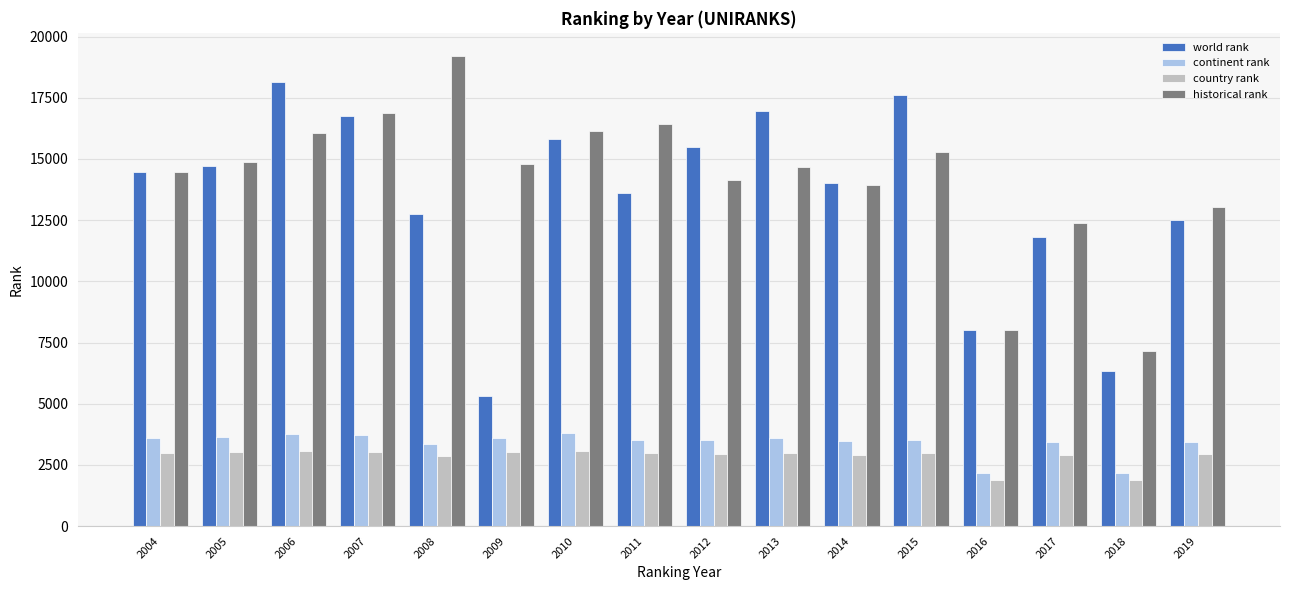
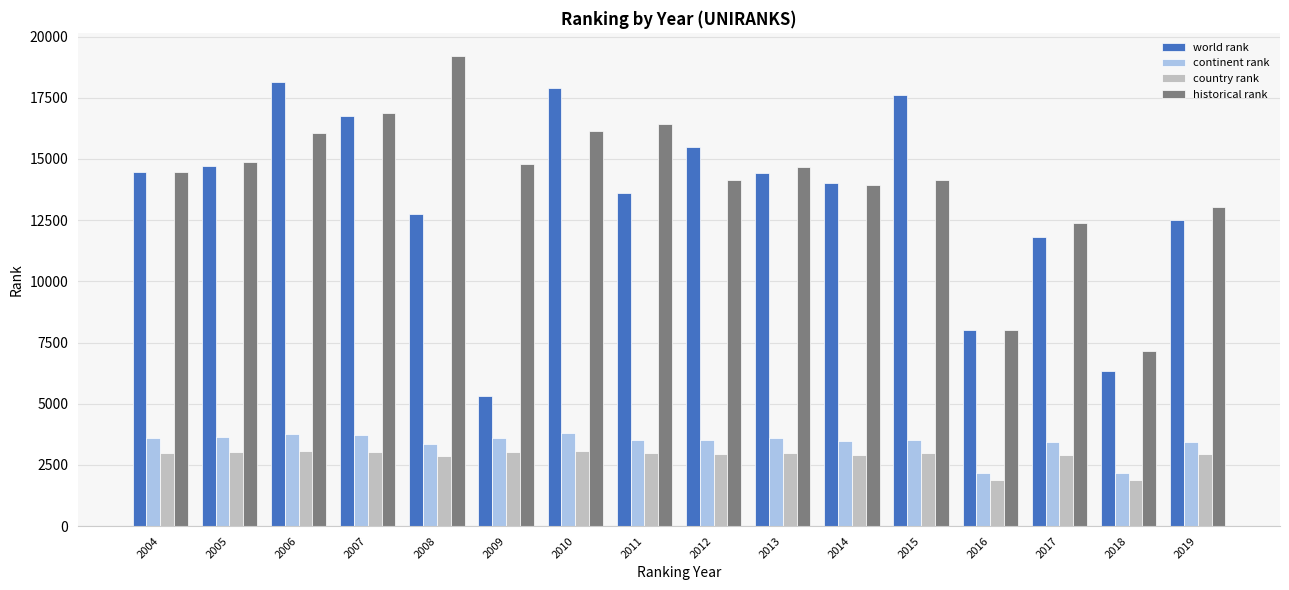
  {
    "world rank": {
      "2004": 14500,
      "2005": 14700,
      "2006": 18200,
      "2007": 16800,
      "2008": 12700,
      "2009": 5300,
-     "2010": 15800,
+     "2010": 17900,
      "2011": 13600,
      "2012": 15500,
-     "2013": 17000,
+     "2013": 14400,
      "2014": 14000,
      "2015": 17600,
      "2016": 8000,
      "2017": 11800,
      "2018": 6300,
      "2019": 12500
    },
    "historical rank": {
      "2004": 14500,
      "2005": 14900,
      "2006": 16100,
      "2007": 16900,
      "2008": 19200,
      "2009": 14800,
      "2010": 16100,
      "2011": 16400,
      "2012": 14100,
      "2013": 14700,
      "2014": 13900,
-     "2015": 15300,
+     "2015": 14200,
      "2016": 8000,
      "2017": 12400,
      "2018": 7200,
      "2019": 13000
    }
  }
